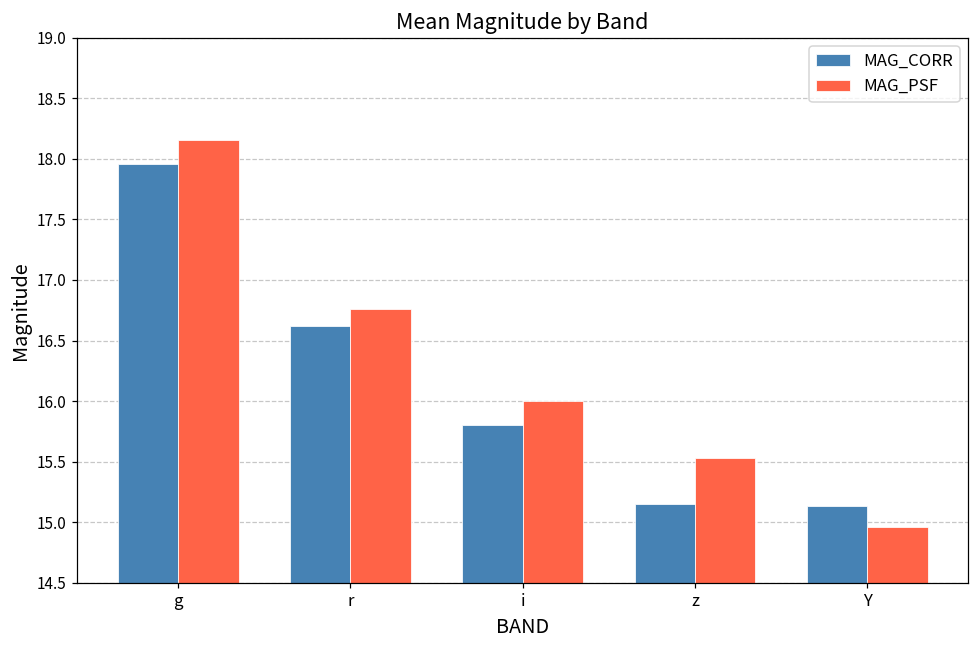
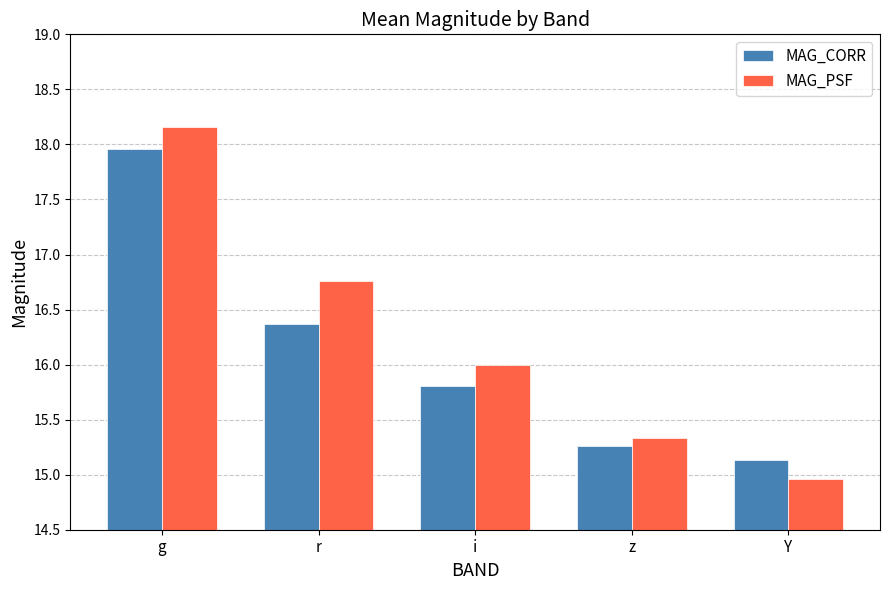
  {
    "MAG_CORR": {
      "g": 17.96,
-     "r": 16.62,
+     "r": 16.37,
      "i": 15.80,
-     "z": 15.15,
+     "z": 15.26,
      "Y": 15.13
    },
    "MAG_PSF": {
      "g": 18.16,
      "r": 16.76,
      "i": 16.00,
-     "z": 15.53,
+     "z": 15.34,
      "Y": 14.96
    }
  }
